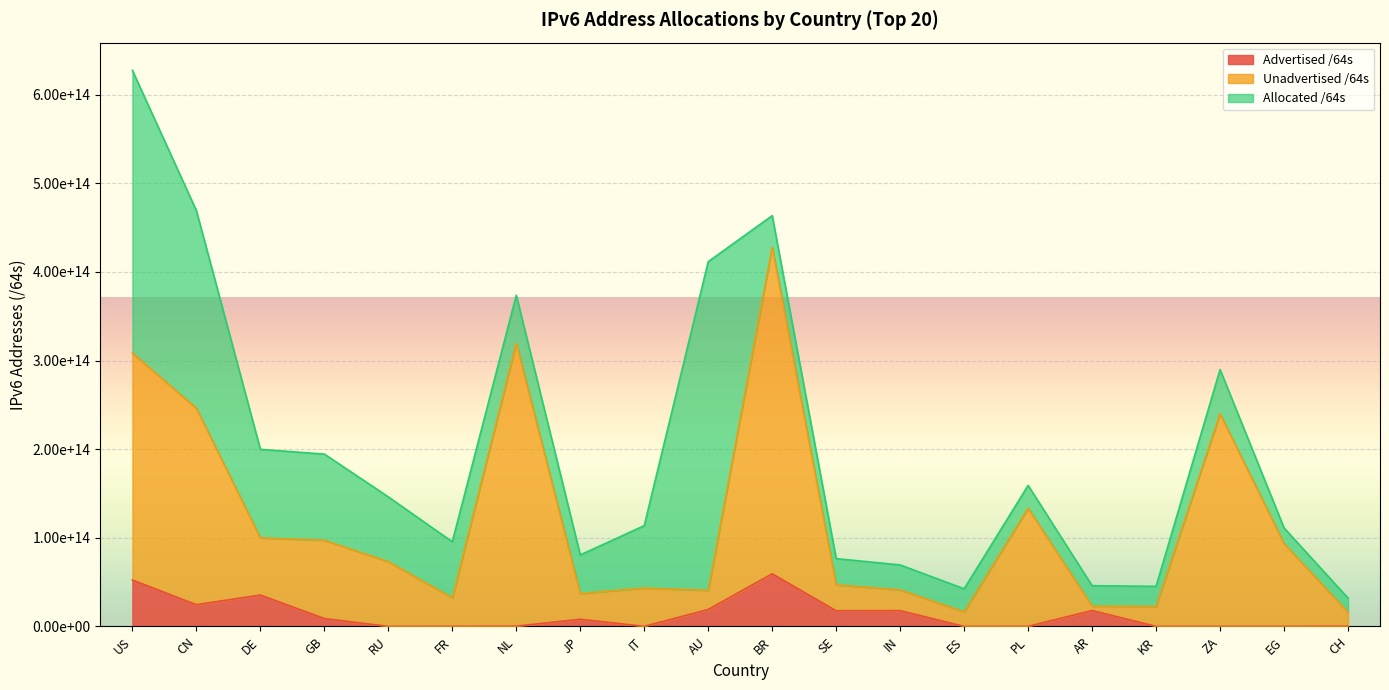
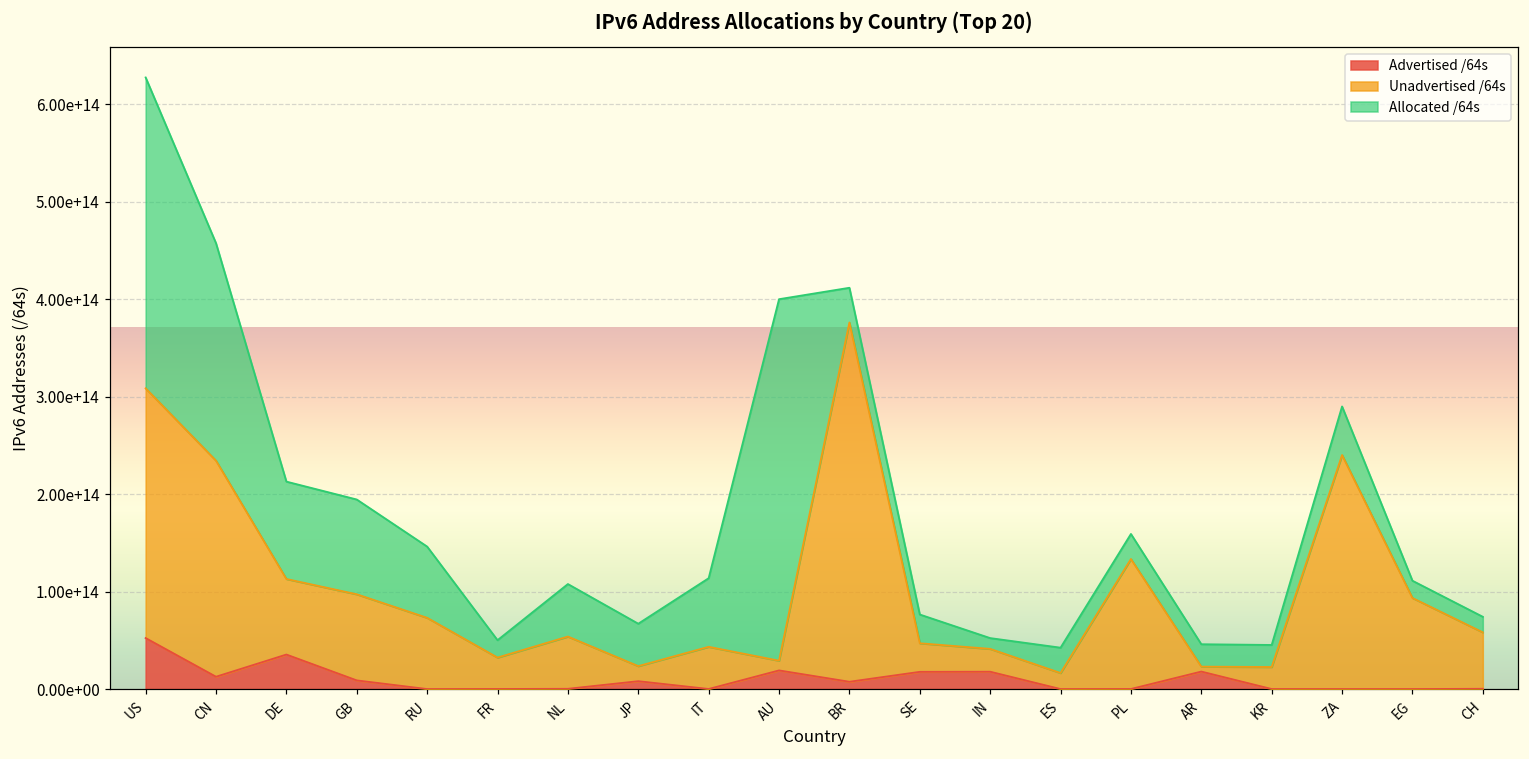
  {
    "Advertised /64s": {
      "US": 50000000000000,
-     "CN": 20000000000000,
+     "CN": 10000000000000,
      "DE": 40000000000000,
      "GB": 10000000000000,
      "RU": 0,
      "FR": 0,
      "NL": 0,
      "JP": 10000000000000,
      "IT": 0,
      "AU": 20000000000000,
-     "BR": 60000000000000,
+     "BR": 10000000000000,
      "SE": 20000000000000,
      "IN": 20000000000000,
      "ES": 0,
      "PL": 0,
      "AR": 20000000000000,
      "KR": 0,
      "ZA": 0,
      "EG": 0,
      "CH": 0
    },
    "Unadvertised /64s": {
      "US": 260000000000000,
      "CN": 220000000000000,
-     "DE": 60000000000000,
+     "DE": 80000000000000,
      "GB": 90000000000000,
      "RU": 70000000000000,
      "FR": 30000000000000,
-     "NL": 320000000000000,
-     "JP": 30000000000000,
+     "NL": 50000000000000,
+     "JP": 20000000000000,
      "IT": 40000000000000,
-     "AU": 20000000000000,
+     "AU": 10000000000000,
      "BR": 370000000000000,
      "SE": 30000000000000,
      "IN": 20000000000000,
      "ES": 20000000000000,
      "PL": 130000000000000,
      "AR": 10000000000000,
      "KR": 20000000000000,
      "ZA": 240000000000000,
      "EG": 90000000000000,
-     "CH": 20000000000000
+     "CH": 60000000000000
    },
    "Allocated /64s": {
      "US": 320000000000000,
      "CN": 220000000000000,
      "DE": 100000000000000,
      "GB": 100000000000000,
      "RU": 70000000000000,
-     "FR": 60000000000000,
+     "FR": 20000000000000,
      "NL": 50000000000000,
      "JP": 40000000000000,
      "IT": 70000000000000,
      "AU": 370000000000000,
      "BR": 40000000000000,
      "SE": 30000000000000,
-     "IN": 30000000000000,
+     "IN": 10000000000000,
      "ES": 30000000000000,
      "PL": 30000000000000,
      "AR": 20000000000000,
      "KR": 20000000000000,
      "ZA": 50000000000000,
      "EG": 20000000000000,
      "CH": 20000000000000
    }
  }
